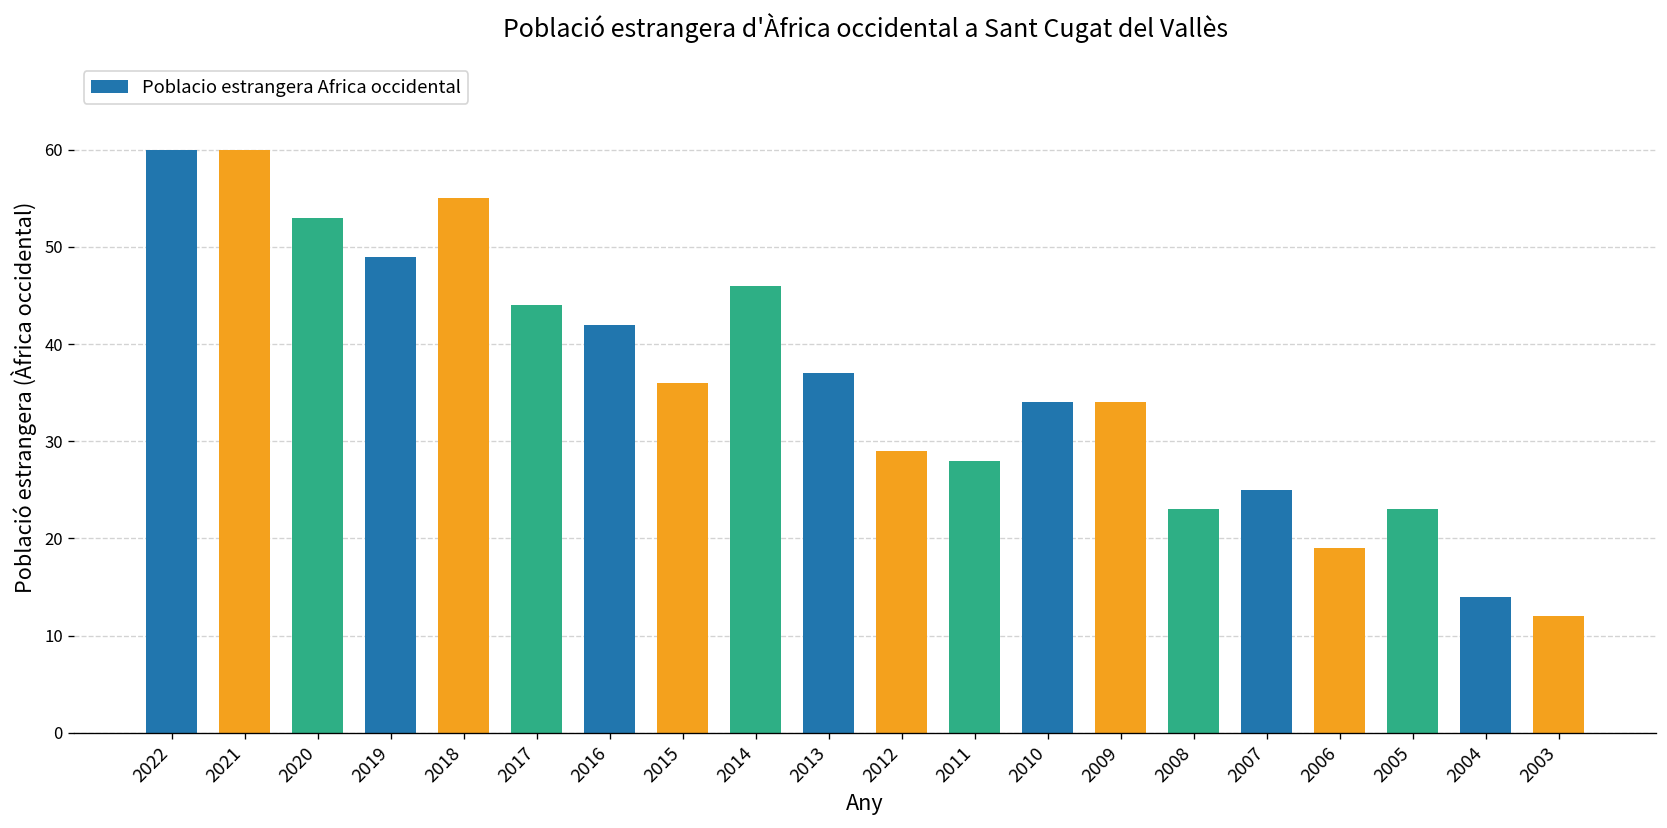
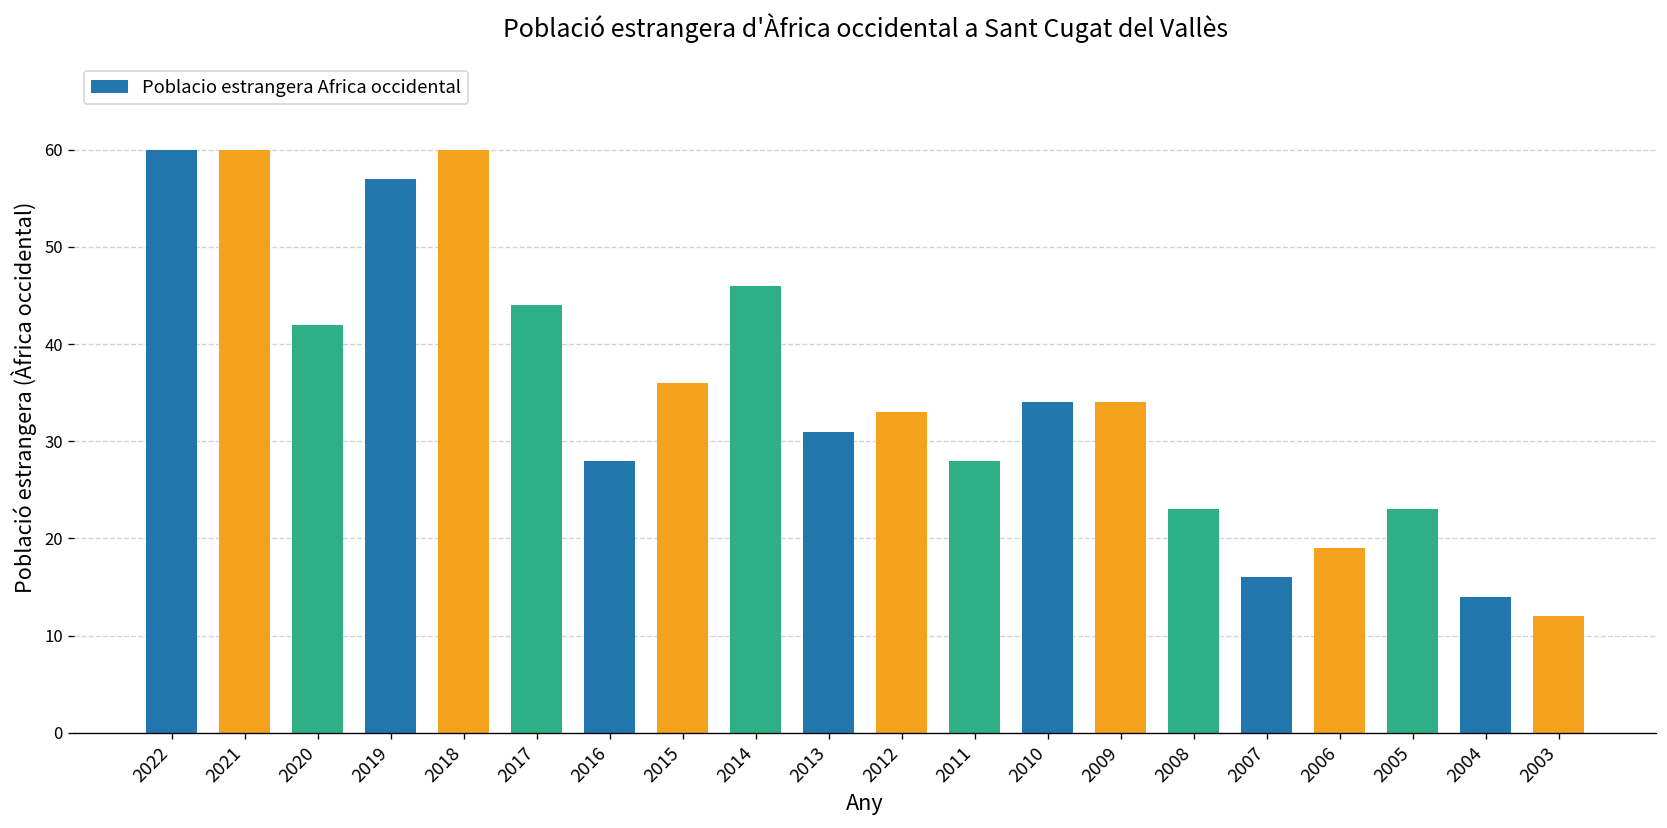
  {
    "2022": 60,
    "2021": 60,
-   "2020": 53,
-   "2019": 49,
-   "2018": 55,
+   "2020": 42,
+   "2019": 57,
+   "2018": 60,
    "2017": 44,
-   "2016": 42,
+   "2016": 28,
    "2015": 36,
    "2014": 46,
-   "2013": 37,
-   "2012": 29,
+   "2013": 31,
+   "2012": 33,
    "2011": 28,
    "2010": 34,
    "2009": 34,
    "2008": 23,
-   "2007": 25,
+   "2007": 16,
    "2006": 19,
    "2005": 23,
    "2004": 14,
    "2003": 12
  }
